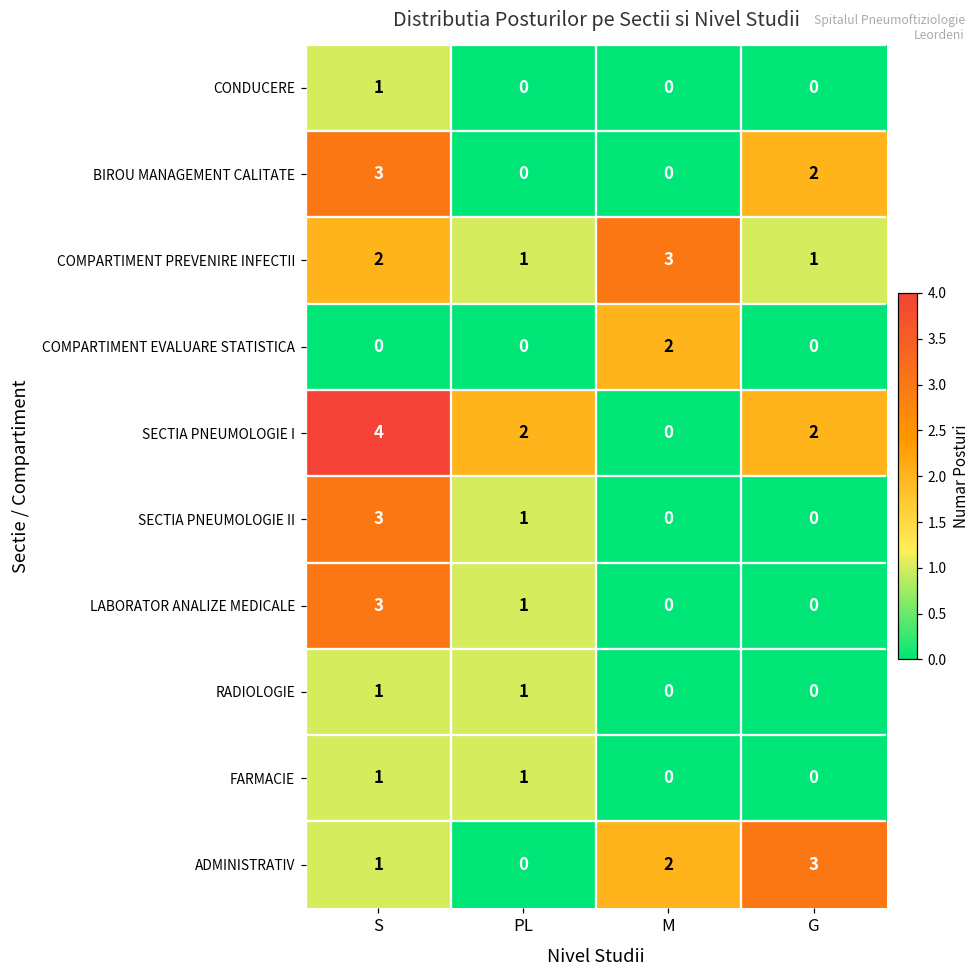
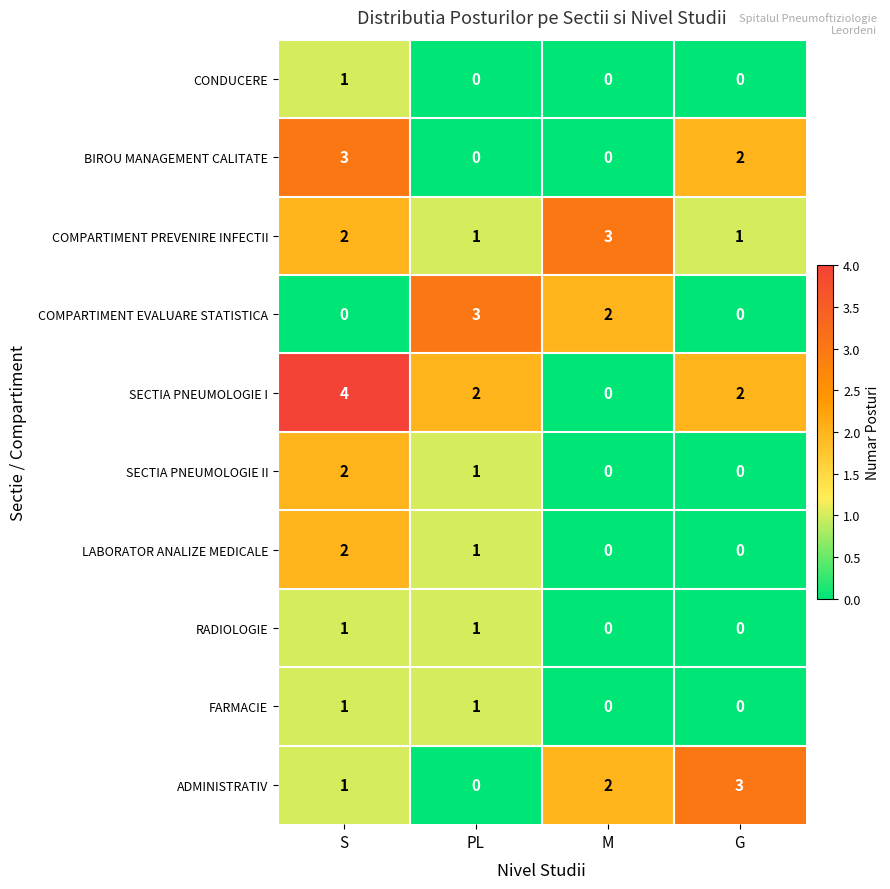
  {
    "CONDUCERE": {
      "S": 1,
      "PL": 0,
      "M": 0,
      "G": 0
    },
    "BIROU MANAGEMENT CALITATE": {
      "S": 3,
      "PL": 0,
      "M": 0,
      "G": 2
    },
    "COMPARTIMENT PREVENIRE INFECTII": {
      "S": 2,
      "PL": 1,
      "M": 3,
      "G": 1
    },
    "COMPARTIMENT EVALUARE STATISTICA": {
      "S": 0,
-     "PL": 0,
+     "PL": 3,
      "M": 2,
      "G": 0
    },
    "SECTIA PNEUMOLOGIE I": {
      "S": 4,
      "PL": 2,
      "M": 0,
      "G": 2
    },
    "SECTIA PNEUMOLOGIE II": {
-     "S": 3,
+     "S": 2,
      "PL": 1,
      "M": 0,
      "G": 0
    },
    "LABORATOR ANALIZE MEDICALE": {
-     "S": 3,
+     "S": 2,
      "PL": 1,
      "M": 0,
      "G": 0
    },
    "RADIOLOGIE": {
      "S": 1,
      "PL": 1,
      "M": 0,
      "G": 0
    },
    "FARMACIE": {
      "S": 1,
      "PL": 1,
      "M": 0,
      "G": 0
    },
    "ADMINISTRATIV": {
      "S": 1,
      "PL": 0,
      "M": 2,
      "G": 3
    }
  }
